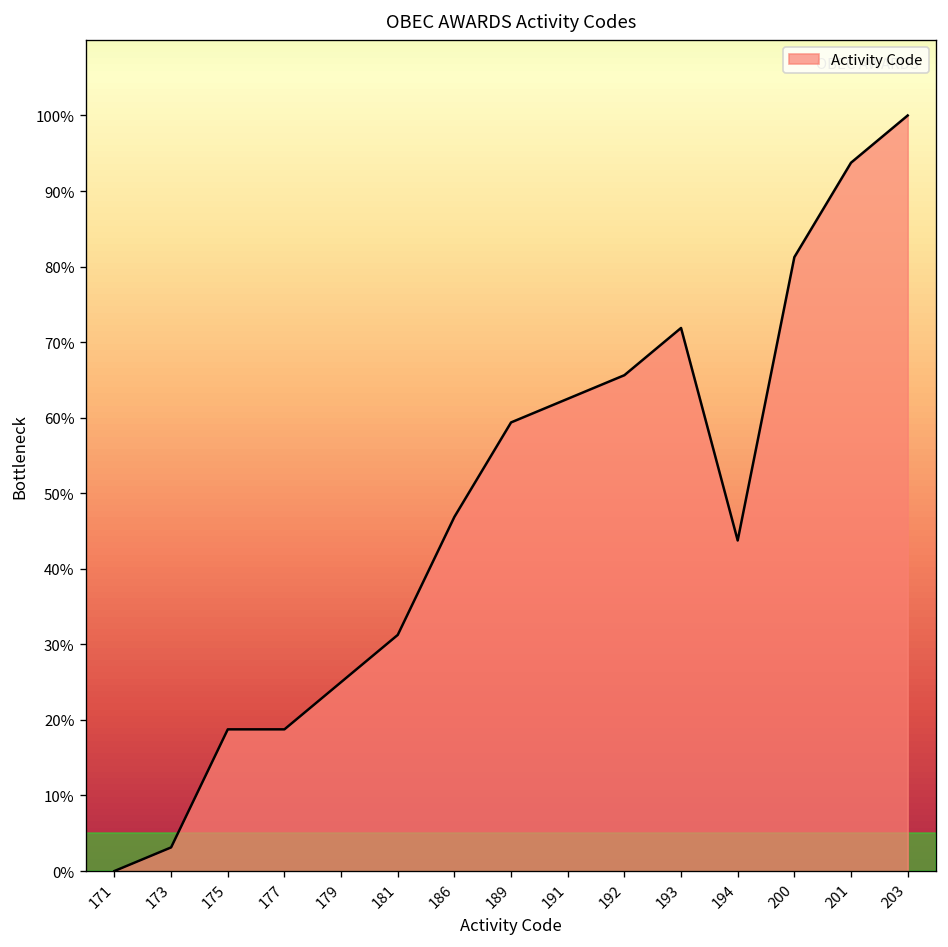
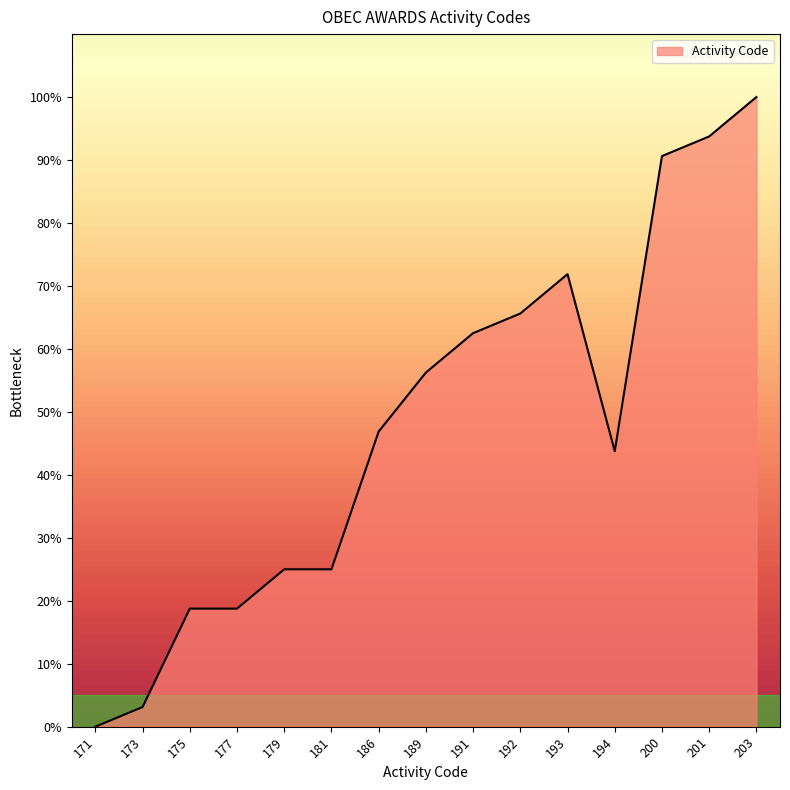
  {
    "175": "19%",
    "177": "19%",
    "179": "25%",
-   "181": "31%",
+   "181": "25%",
    "186": "47%",
-   "189": "59%",
+   "189": "56%",
    "191": "63%",
    "192": "66%",
    "193": "72%",
    "194": "44%",
-   "200": "81%",
+   "200": "91%",
    "201": "94%",
    "203": "100%"
  }
